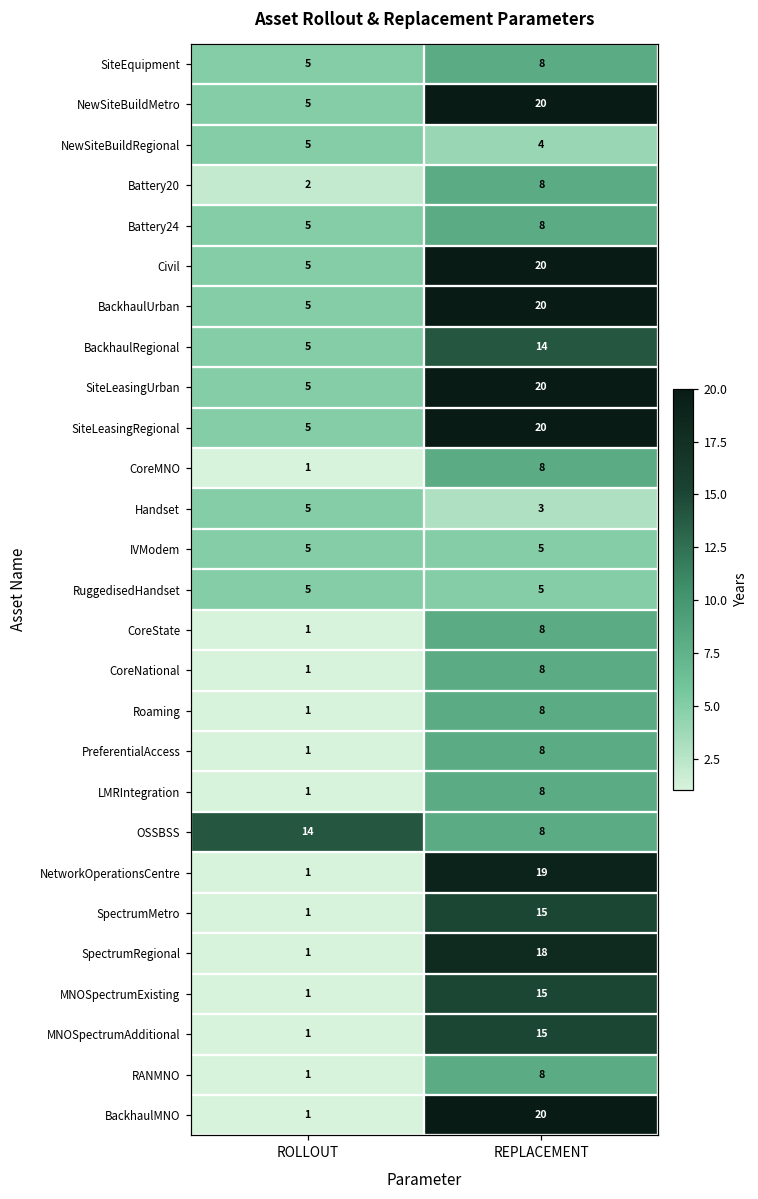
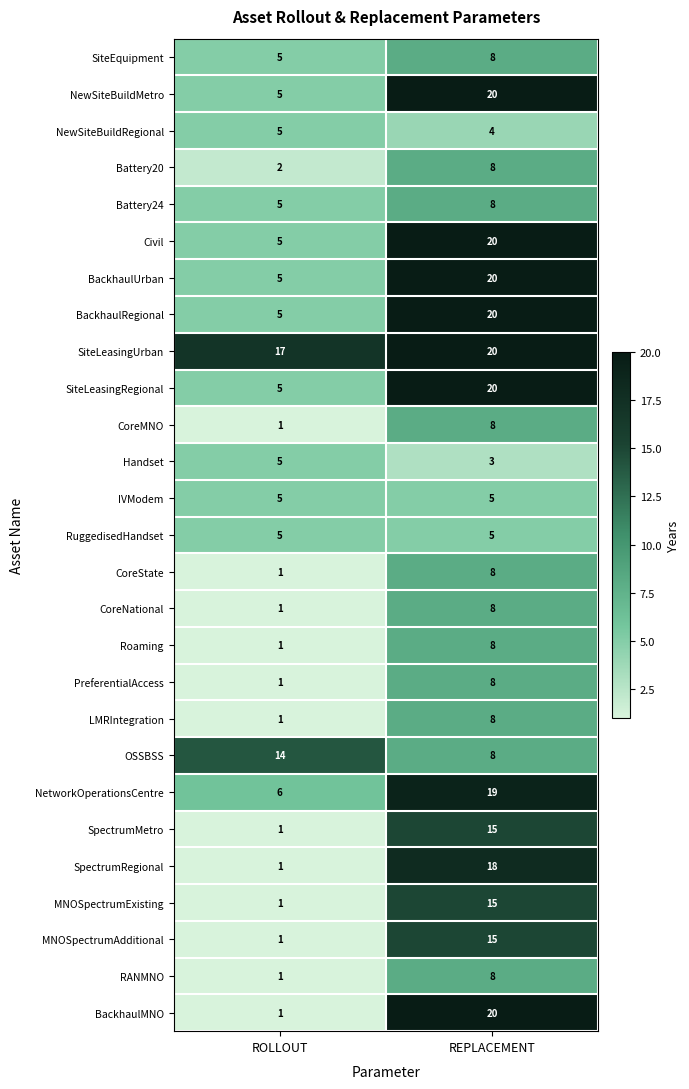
  {
    "SiteEquipment": {
      "ROLLOUT": 5,
      "REPLACEMENT": 8
    },
    "NewSiteBuildMetro": {
      "ROLLOUT": 5,
      "REPLACEMENT": 20
    },
    "NewSiteBuildRegional": {
      "ROLLOUT": 5,
      "REPLACEMENT": 4
    },
    "Battery20": {
      "ROLLOUT": 2,
      "REPLACEMENT": 8
    },
    "Battery24": {
      "ROLLOUT": 5,
      "REPLACEMENT": 8
    },
    "Civil": {
      "ROLLOUT": 5,
      "REPLACEMENT": 20
    },
    "BackhaulUrban": {
      "ROLLOUT": 5,
      "REPLACEMENT": 20
    },
    "BackhaulRegional": {
      "ROLLOUT": 5,
-     "REPLACEMENT": 14
+     "REPLACEMENT": 20
    },
    "SiteLeasingUrban": {
-     "ROLLOUT": 5,
+     "ROLLOUT": 17,
      "REPLACEMENT": 20
    },
    "SiteLeasingRegional": {
      "ROLLOUT": 5,
      "REPLACEMENT": 20
    },
    "CoreMNO": {
      "ROLLOUT": 1,
      "REPLACEMENT": 8
    },
    "Handset": {
      "ROLLOUT": 5,
      "REPLACEMENT": 3
    },
    "IVModem": {
      "ROLLOUT": 5,
      "REPLACEMENT": 5
    },
    "RuggedisedHandset": {
      "ROLLOUT": 5,
      "REPLACEMENT": 5
    },
    "CoreState": {
      "ROLLOUT": 1,
      "REPLACEMENT": 8
    },
    "CoreNational": {
      "ROLLOUT": 1,
      "REPLACEMENT": 8
    },
    "Roaming": {
      "ROLLOUT": 1,
      "REPLACEMENT": 8
    },
    "PreferentialAccess": {
      "ROLLOUT": 1,
      "REPLACEMENT": 8
    },
    "LMRIntegration": {
      "ROLLOUT": 1,
      "REPLACEMENT": 8
    },
    "OSSBSS": {
      "ROLLOUT": 14,
      "REPLACEMENT": 8
    },
    "NetworkOperationsCentre": {
-     "ROLLOUT": 1,
+     "ROLLOUT": 6,
      "REPLACEMENT": 19
    },
    "SpectrumMetro": {
      "ROLLOUT": 1,
      "REPLACEMENT": 15
    },
    "SpectrumRegional": {
      "ROLLOUT": 1,
      "REPLACEMENT": 18
    },
    "MNOSpectrumExisting": {
      "ROLLOUT": 1,
      "REPLACEMENT": 15
    },
    "MNOSpectrumAdditional": {
      "ROLLOUT": 1,
      "REPLACEMENT": 15
    },
    "RANMNO": {
      "ROLLOUT": 1,
      "REPLACEMENT": 8
    },
    "BackhaulMNO": {
      "ROLLOUT": 1,
      "REPLACEMENT": 20
    }
  }
